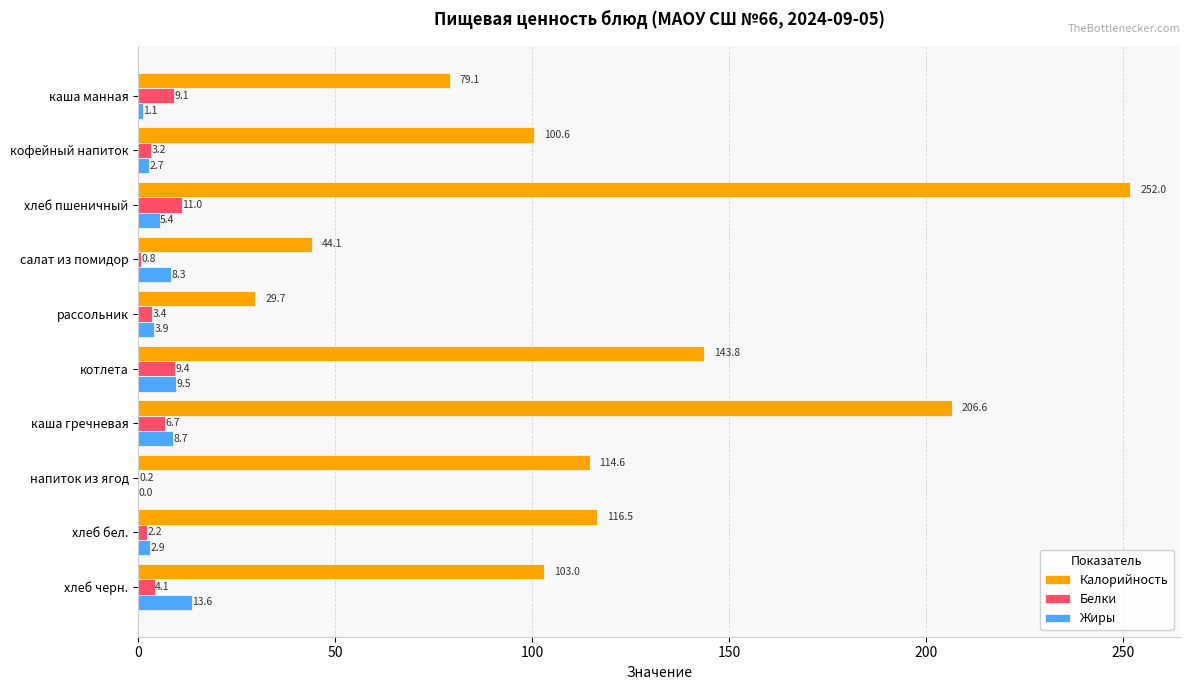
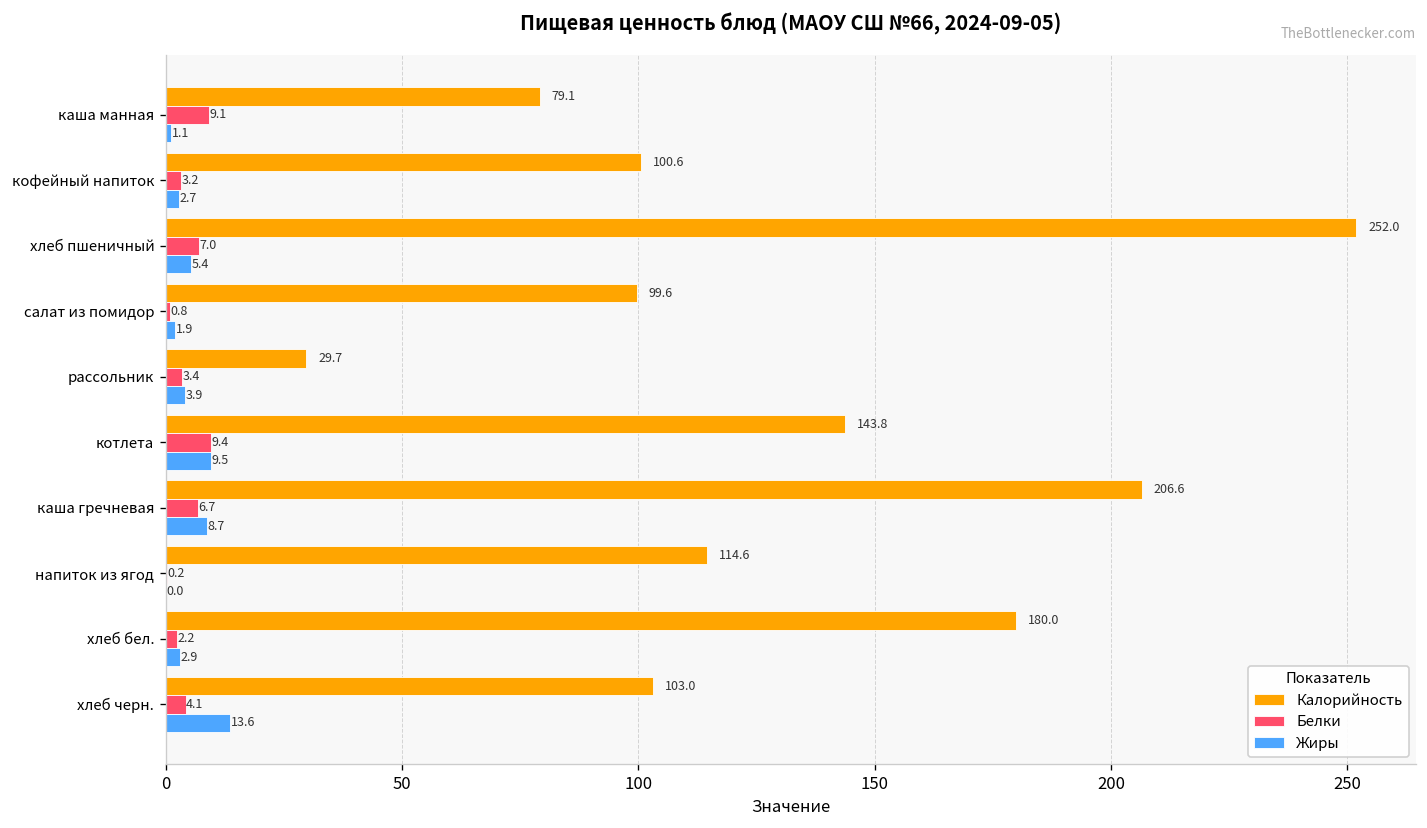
  {
    "Калорийность": {
      "каша манная": 79.1,
      "кофейный напиток": 100.6,
      "хлеб пшеничный": 252.0,
-     "салат из помидор": 44.1,
+     "салат из помидор": 99.6,
      "рассольник": 29.7,
      "котлета": 143.8,
      "каша гречневая": 206.6,
      "напиток из ягод": 114.6,
-     "хлеб бел.": 116.5,
+     "хлеб бел.": 180.0,
      "хлеб черн.": 103.0
    },
    "Белки": {
      "каша манная": 9.1,
      "кофейный напиток": 3.2,
-     "хлеб пшеничный": 11.0,
+     "хлеб пшеничный": 7.0,
      "салат из помидор": 0.8,
      "рассольник": 3.4,
      "котлета": 9.4,
      "каша гречневая": 6.7,
      "напиток из ягод": 0.2,
      "хлеб бел.": 2.2,
      "хлеб черн.": 4.1
    },
    "Жиры": {
      "каша манная": 1.1,
      "кофейный напиток": 2.7,
      "хлеб пшеничный": 5.4,
-     "салат из помидор": 8.3,
+     "салат из помидор": 1.9,
      "рассольник": 3.9,
      "котлета": 9.5,
      "каша гречневая": 8.7,
      "напиток из ягод": 0.0,
      "хлеб бел.": 2.9,
      "хлеб черн.": 13.6
    }
  }
